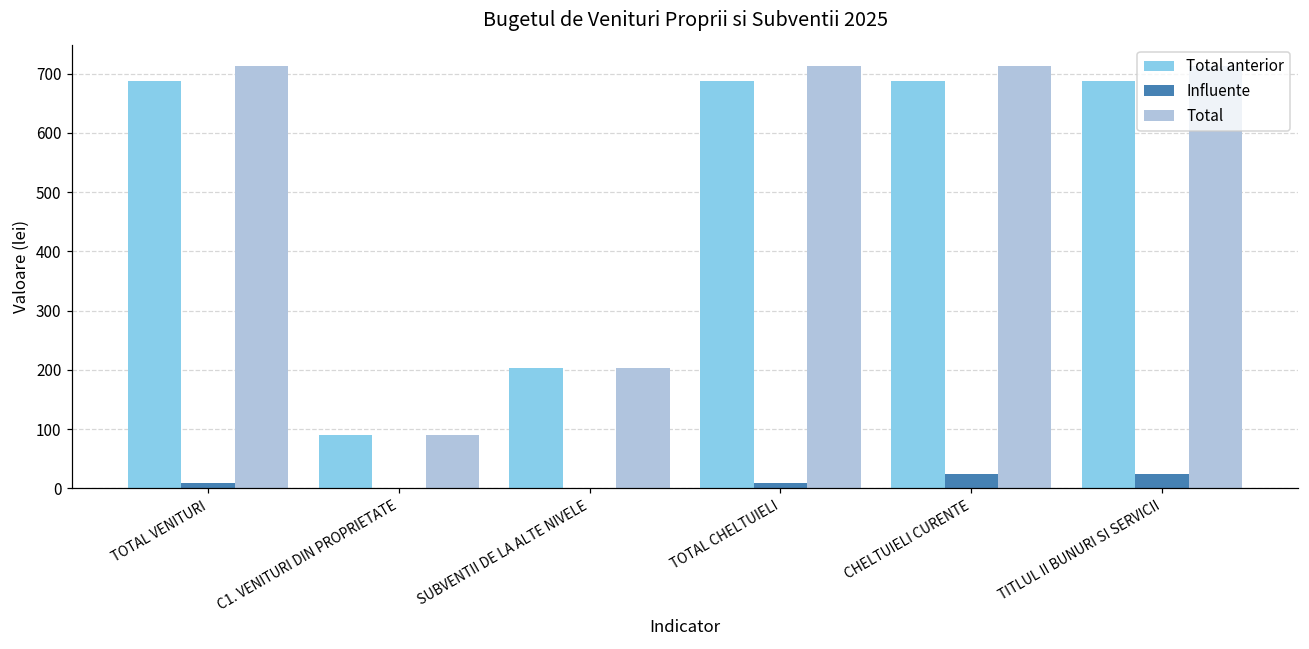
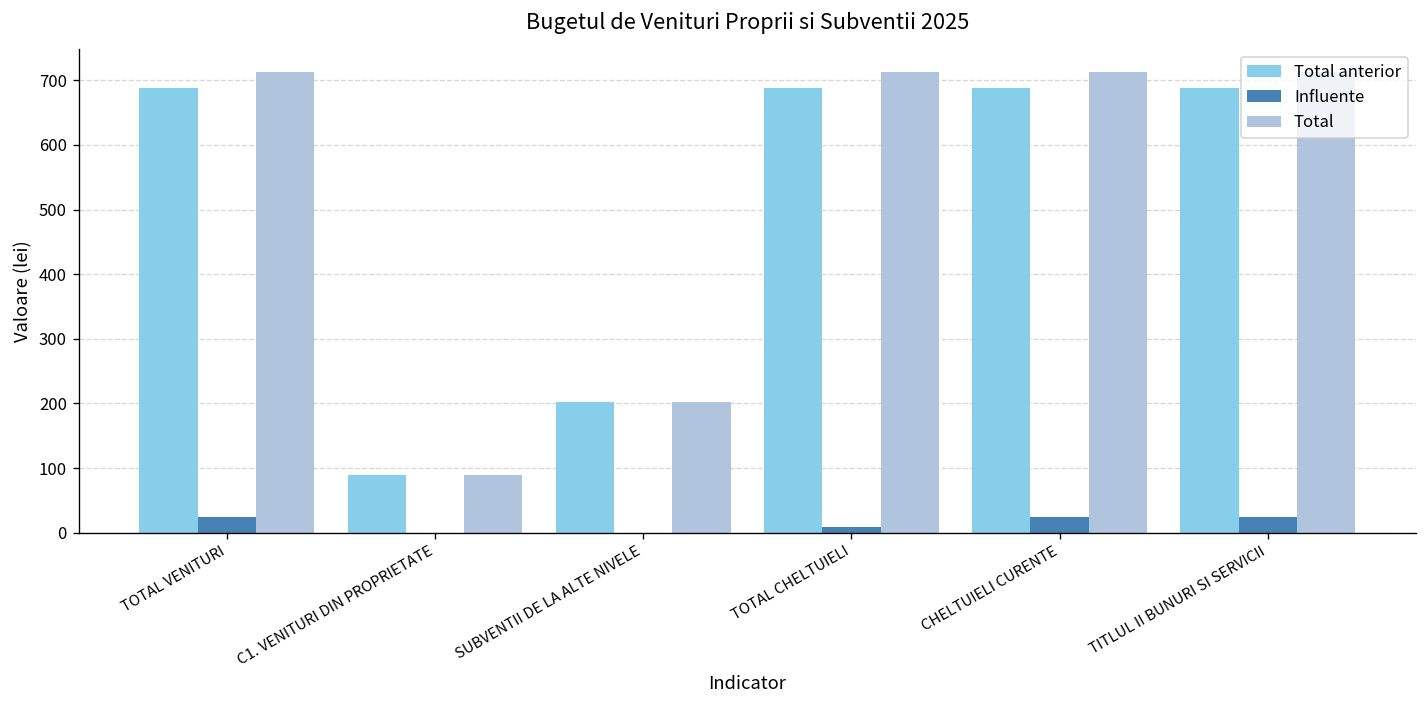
  {
    "Influente": {
-     "TOTAL VENITURI": 10,
+     "TOTAL VENITURI": 30,
      "C1. VENITURI DIN PROPRIETATE": 0,
      "SUBVENTII DE LA ALTE NIVELE": 0,
      "TOTAL CHELTUIELI": 10,
      "CHELTUIELI CURENTE": 30,
      "TITLUL II BUNURI SI SERVICII": 30
    }
  }
